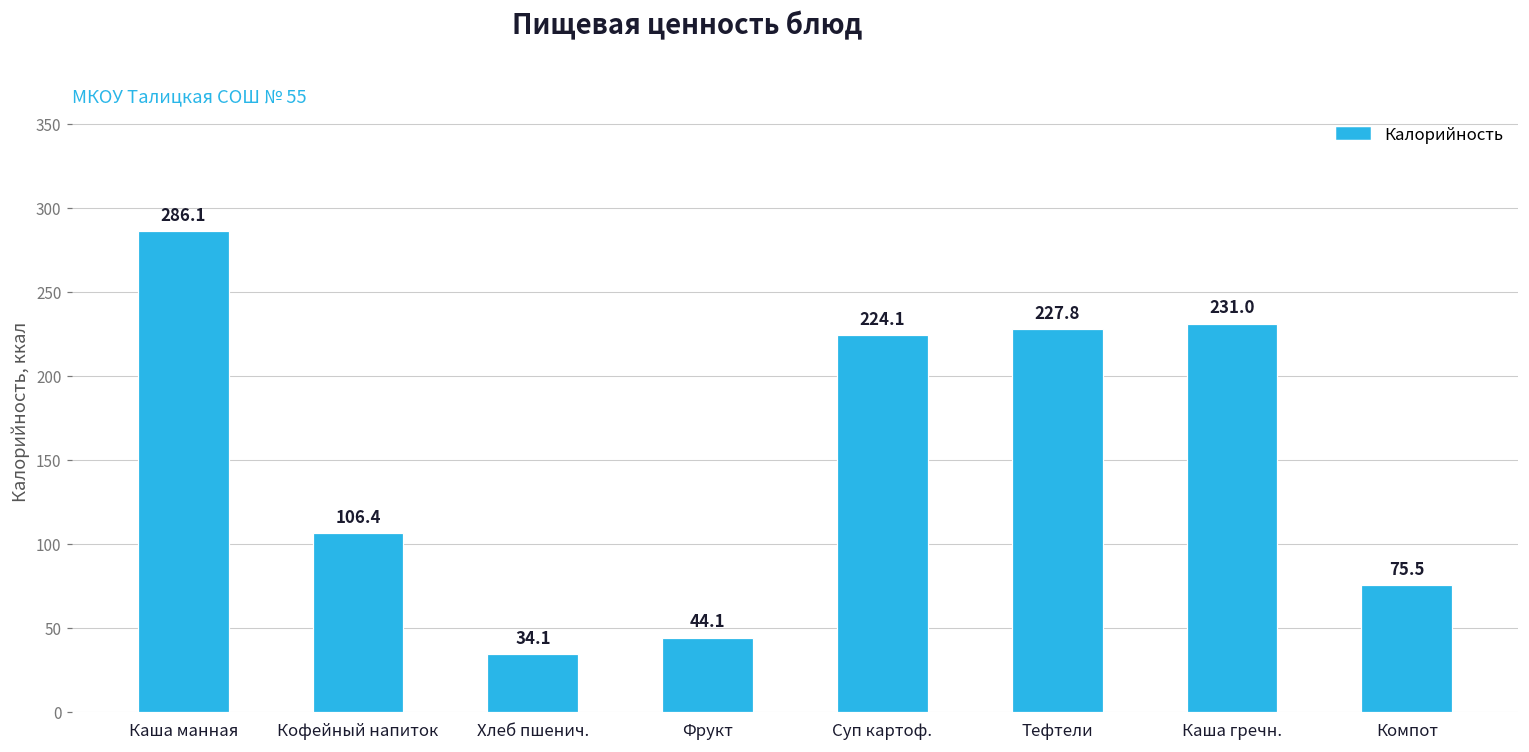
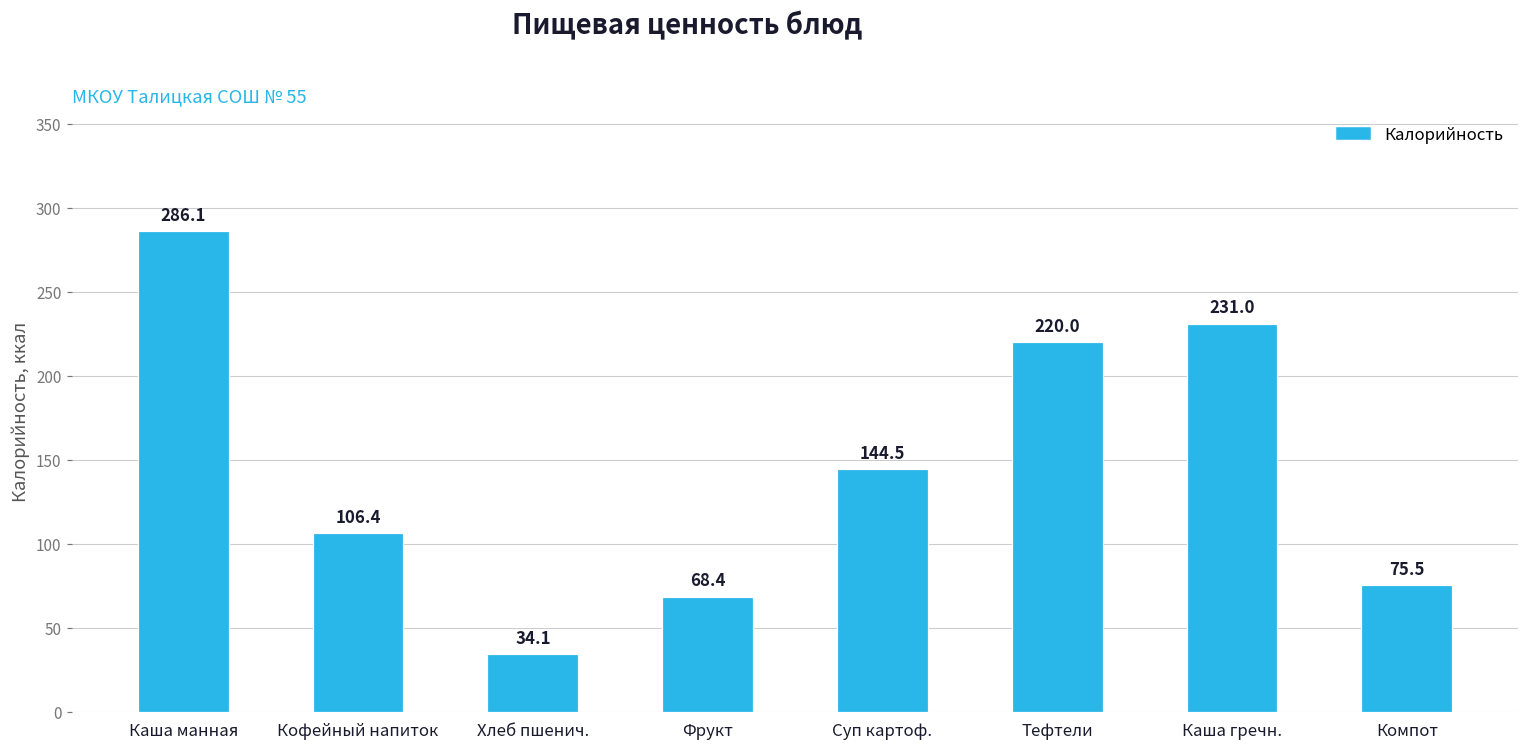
  {
    "Каша манная": 286.1,
    "Кофейный напиток": 106.4,
    "Хлеб пшенич.": 34.1,
-   "Фрукт": 44.1,
-   "Суп картоф.": 224.1,
-   "Тефтели": 227.8,
+   "Фрукт": 68.4,
+   "Суп картоф.": 144.5,
+   "Тефтели": 220.0,
    "Каша гречн.": 231.0,
    "Компот": 75.5
  }
